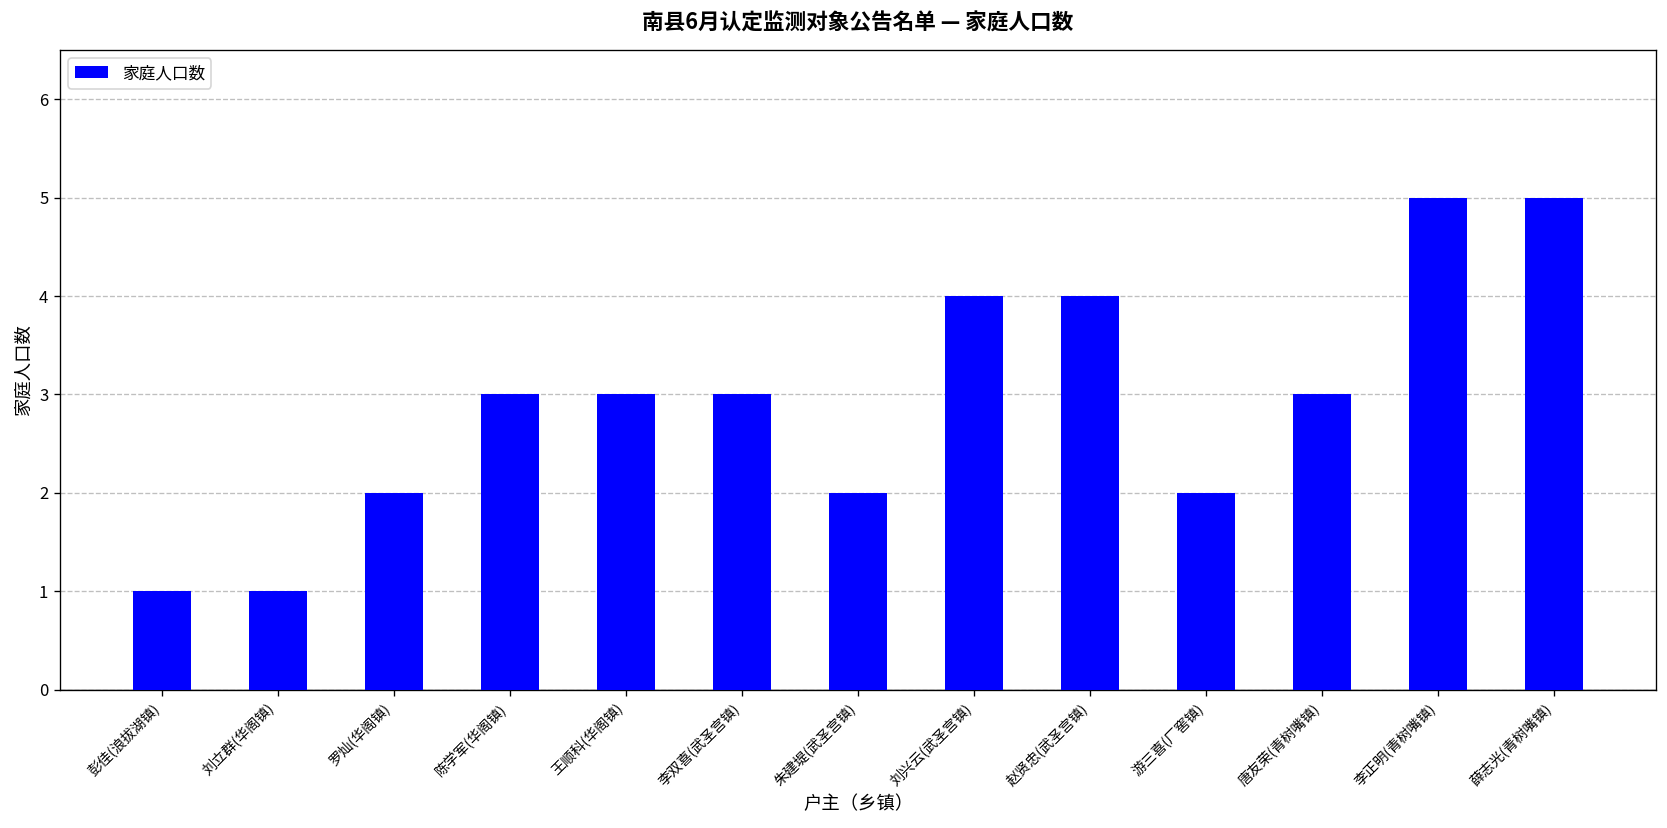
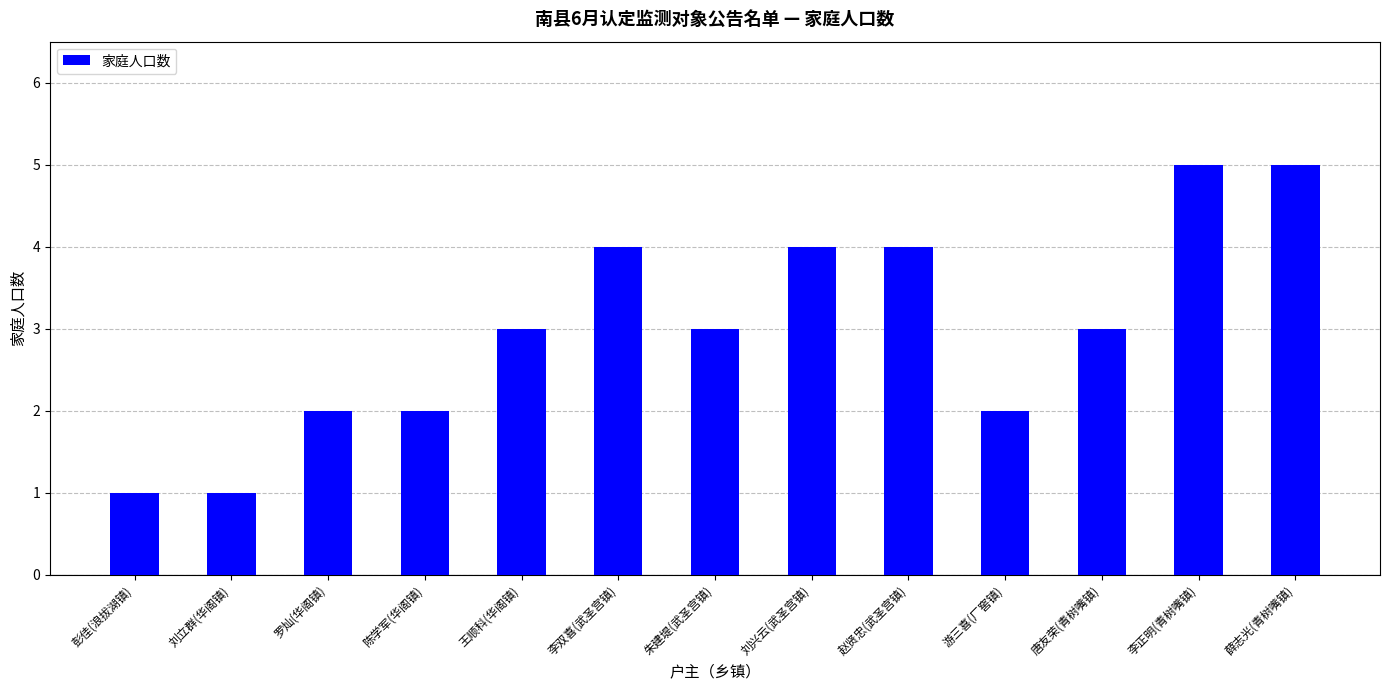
  {
    "彭佳(浪拔湖镇)": 1,
    "刘立群(华阁镇)": 1,
    "罗灿(华阁镇)": 2,
-   "陈学军(华阁镇)": 3,
+   "陈学军(华阁镇)": 2,
    "王顺科(华阁镇)": 3,
-   "李双喜(武圣宫镇)": 3,
-   "朱建堤(武圣宫镇)": 2,
+   "李双喜(武圣宫镇)": 4,
+   "朱建堤(武圣宫镇)": 3,
    "刘兴云(武圣宫镇)": 4,
    "赵贤忠(武圣宫镇)": 4,
    "游三喜(厂窖镇)": 2,
    "唐友荣(青树嘴镇)": 3,
    "李正明(青树嘴镇)": 5,
    "薛志光(青树嘴镇)": 5
  }
